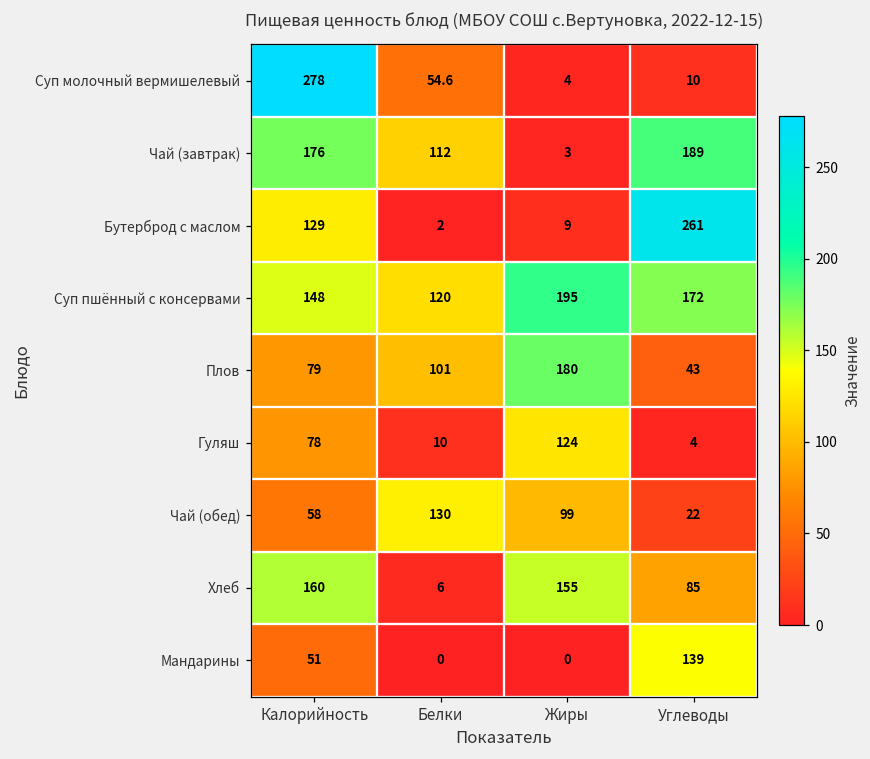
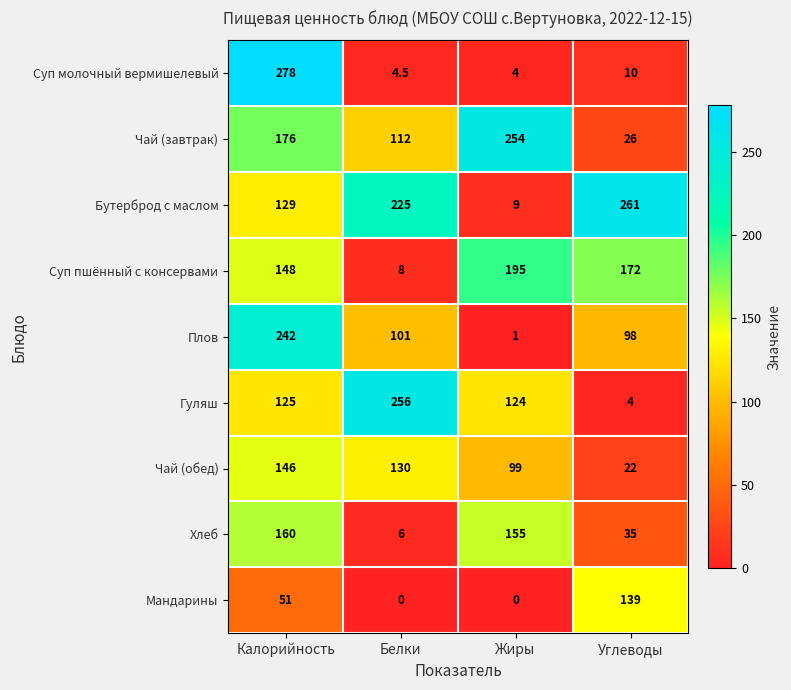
  {
    "Суп молочный вермишелевый": {
      "Калорийность": 278,
-     "Белки": 54.6,
+     "Белки": 4.5,
      "Жиры": 4,
      "Углеводы": 10
    },
    "Чай (завтрак)": {
      "Калорийность": 176,
      "Белки": 112,
-     "Жиры": 3,
-     "Углеводы": 189
+     "Жиры": 254,
+     "Углеводы": 26
    },
    "Бутерброд с маслом": {
      "Калорийность": 129,
-     "Белки": 2,
+     "Белки": 225,
      "Жиры": 9,
      "Углеводы": 261
    },
    "Суп пшённый с консервами": {
      "Калорийность": 148,
-     "Белки": 120,
+     "Белки": 8,
      "Жиры": 195,
      "Углеводы": 172
    },
    "Плов": {
-     "Калорийность": 79,
+     "Калорийность": 242,
      "Белки": 101,
-     "Жиры": 180,
-     "Углеводы": 43
+     "Жиры": 1,
+     "Углеводы": 98
    },
    "Гуляш": {
-     "Калорийность": 78,
-     "Белки": 10,
+     "Калорийность": 125,
+     "Белки": 256,
      "Жиры": 124,
      "Углеводы": 4
    },
    "Чай (обед)": {
-     "Калорийность": 58,
+     "Калорийность": 146,
      "Белки": 130,
      "Жиры": 99,
      "Углеводы": 22
    },
    "Хлеб": {
      "Калорийность": 160,
      "Белки": 6,
      "Жиры": 155,
-     "Углеводы": 85
+     "Углеводы": 35
    },
    "Мандарины": {
      "Калорийность": 51,
      "Белки": 0,
      "Жиры": 0,
      "Углеводы": 139
    }
  }
